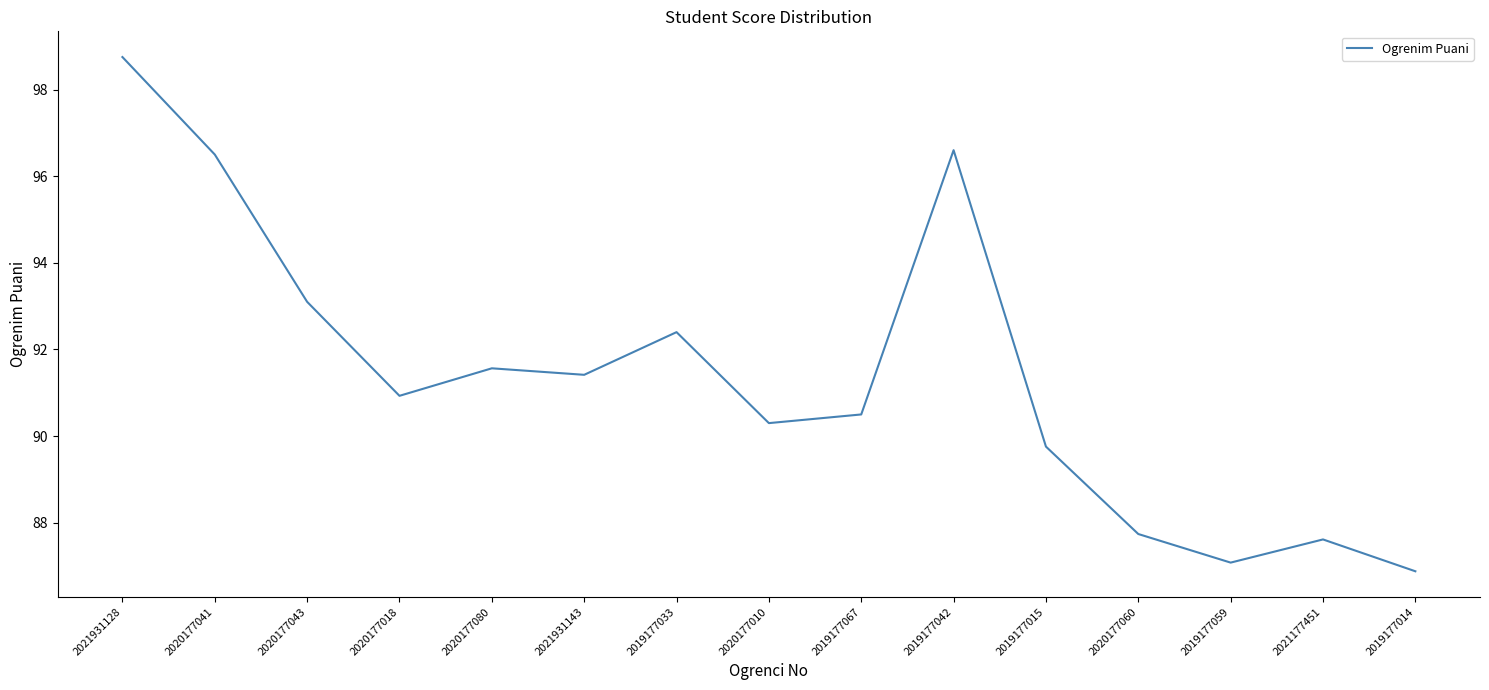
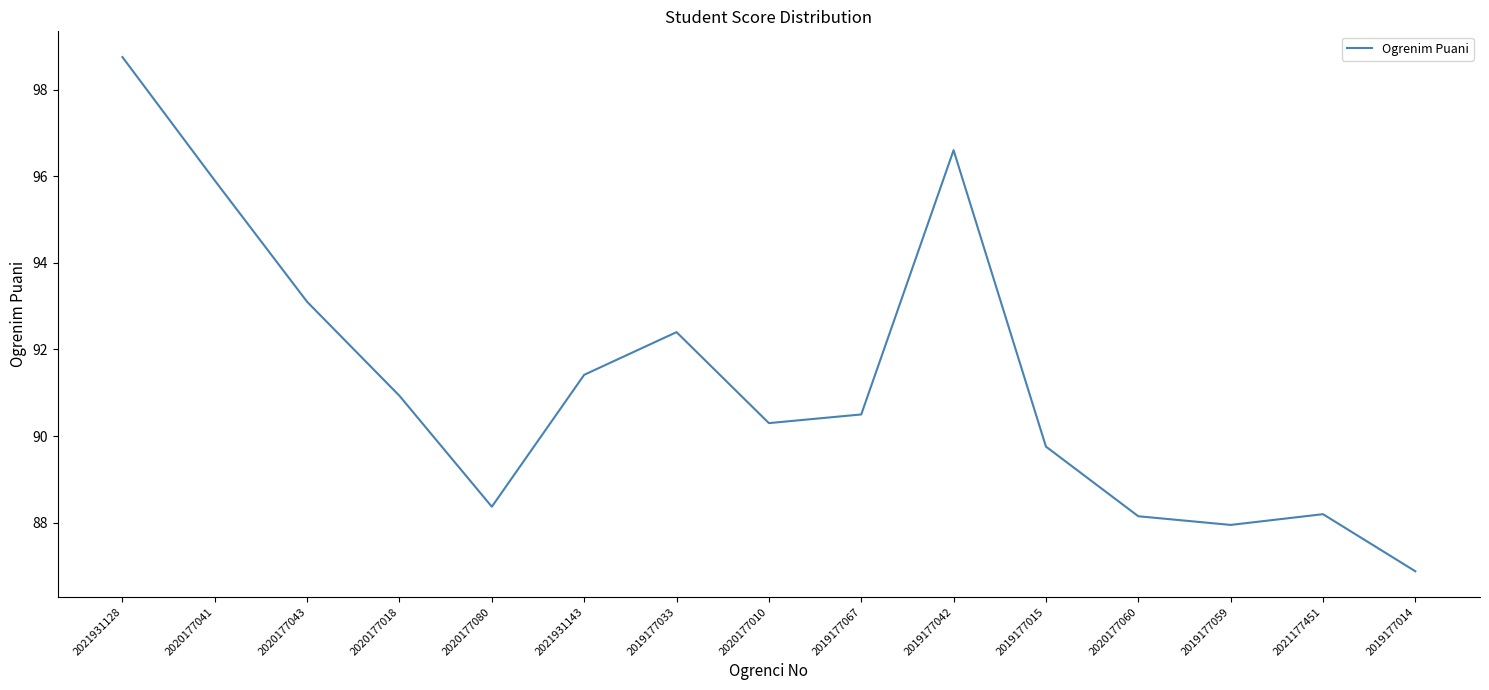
  {
    "2021931128": 98.8,
-   "2020177041": 96.5,
+   "2020177041": 95.9,
    "2020177043": 93.1,
    "2020177018": 90.9,
-   "2020177080": 91.6,
+   "2020177080": 88.4,
    "2021931143": 91.4,
    "2019177033": 92.4,
    "2020177010": 90.3,
    "2019177067": 90.5,
    "2019177042": 96.6,
    "2019177015": 89.8,
-   "2020177060": 87.7,
-   "2019177059": 87.1,
-   "2021177451": 87.6,
+   "2020177060": 88.2,
+   "2019177059": 88.0,
+   "2021177451": 88.2,
    "2019177014": 86.9
  }
